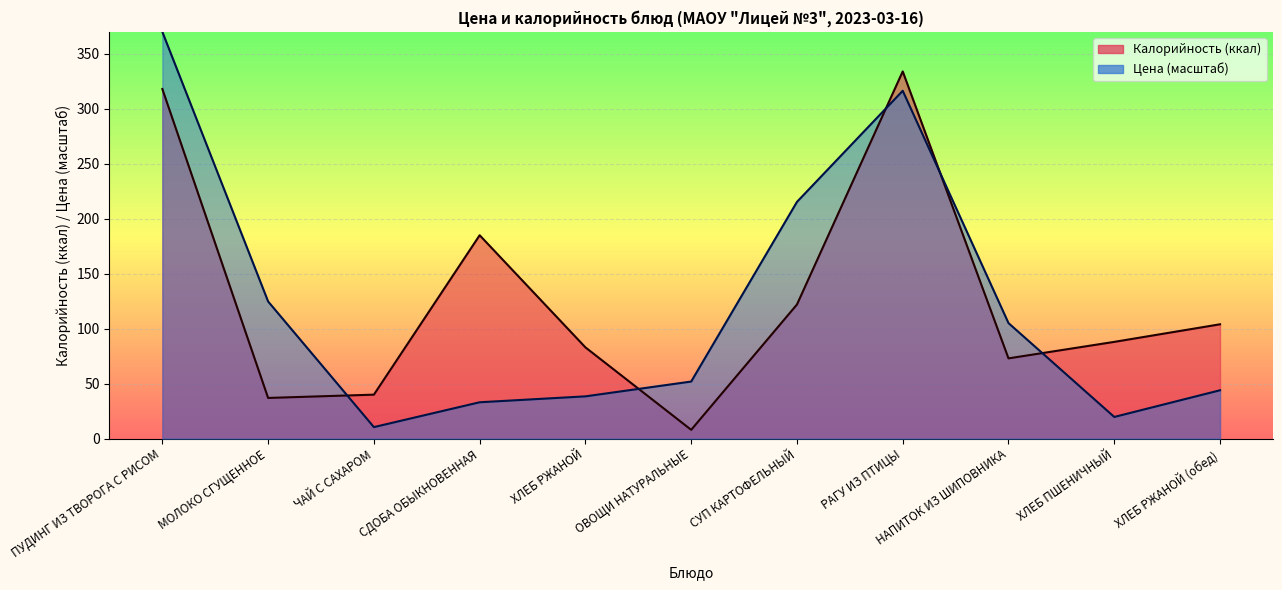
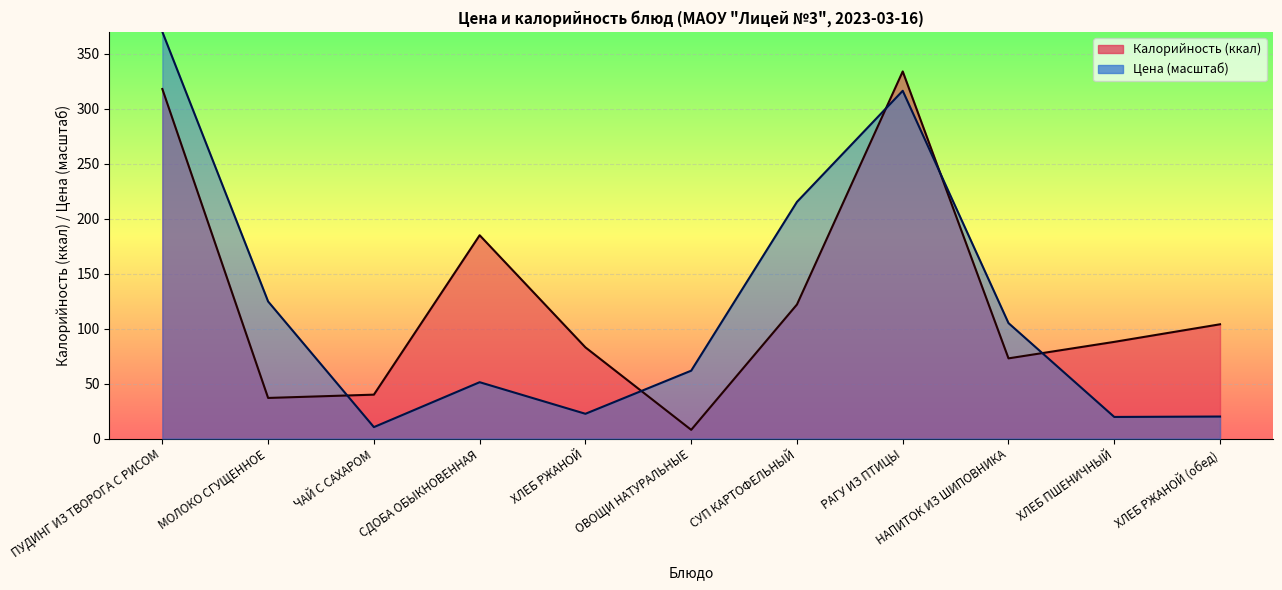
  {
    "Цена (масштаб)": {
      "ПУДИНГ ИЗ ТВОРОГА С РИСОМ": 370,
      "МОЛОКО СГУЩЕННОЕ": 125,
      "ЧАЙ С САХАРОМ": 10,
-     "СДОБА ОБЫКНОВЕННАЯ": 33,
-     "ХЛЕБ РЖАНОЙ": 38,
-     "ОВОЩИ НАТУРАЛЬНЫЕ": 52,
+     "СДОБА ОБЫКНОВЕННАЯ": 51,
+     "ХЛЕБ РЖАНОЙ": 23,
+     "ОВОЩИ НАТУРАЛЬНЫЕ": 62,
      "СУП КАРТОФЕЛЬНЫЙ": 215,
      "РАГУ ИЗ ПТИЦЫ": 316,
      "НАПИТОК ИЗ ШИПОВНИКА": 105,
      "ХЛЕБ ПШЕНИЧНЫЙ": 20,
-     "ХЛЕБ РЖАНОЙ (обед)": 44
+     "ХЛЕБ РЖАНОЙ (обед)": 20
    }
  }
